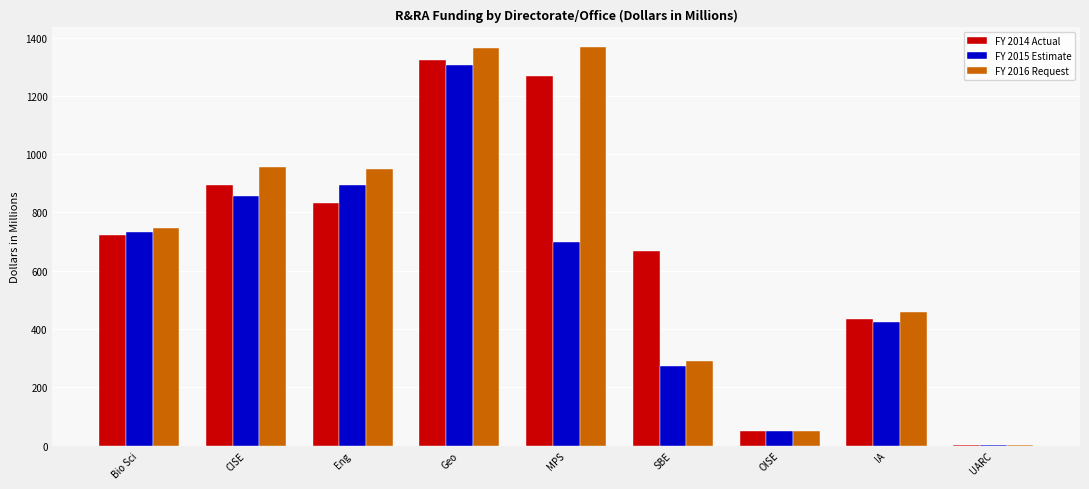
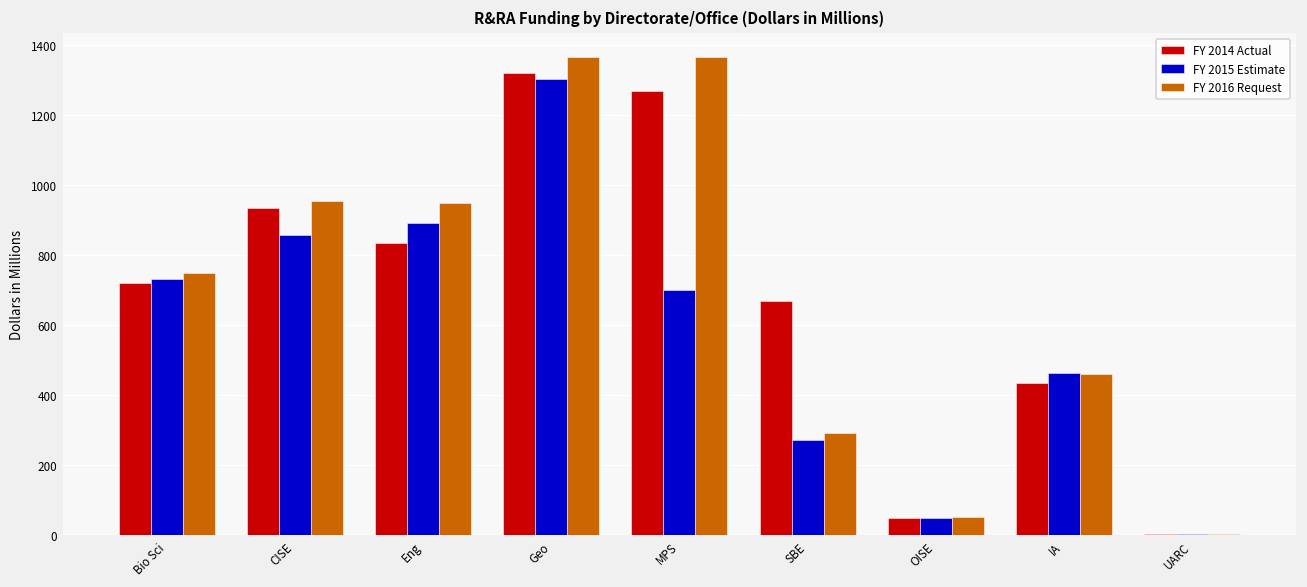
  {
    "FY 2014 Actual": {
      "Bio Sci": 720,
-     "CISE": 890,
+     "CISE": 930,
      "Eng": 830,
      "Geo": 1320,
      "MPS": 1270,
      "SBE": 670,
      "OISE": 50,
      "IA": 430
    },
    "FY 2015 Estimate": {
      "Bio Sci": 730,
      "CISE": 860,
      "Eng": 890,
      "Geo": 1300,
      "MPS": 700,
      "SBE": 270,
      "OISE": 50,
-     "IA": 430
+     "IA": 460
    },
    "FY 2016 Request": {
      "Bio Sci": 750,
      "CISE": 950,
      "Eng": 950,
      "Geo": 1370,
      "MPS": 1370,
      "SBE": 290,
      "OISE": 50,
      "IA": 460
    }
  }
